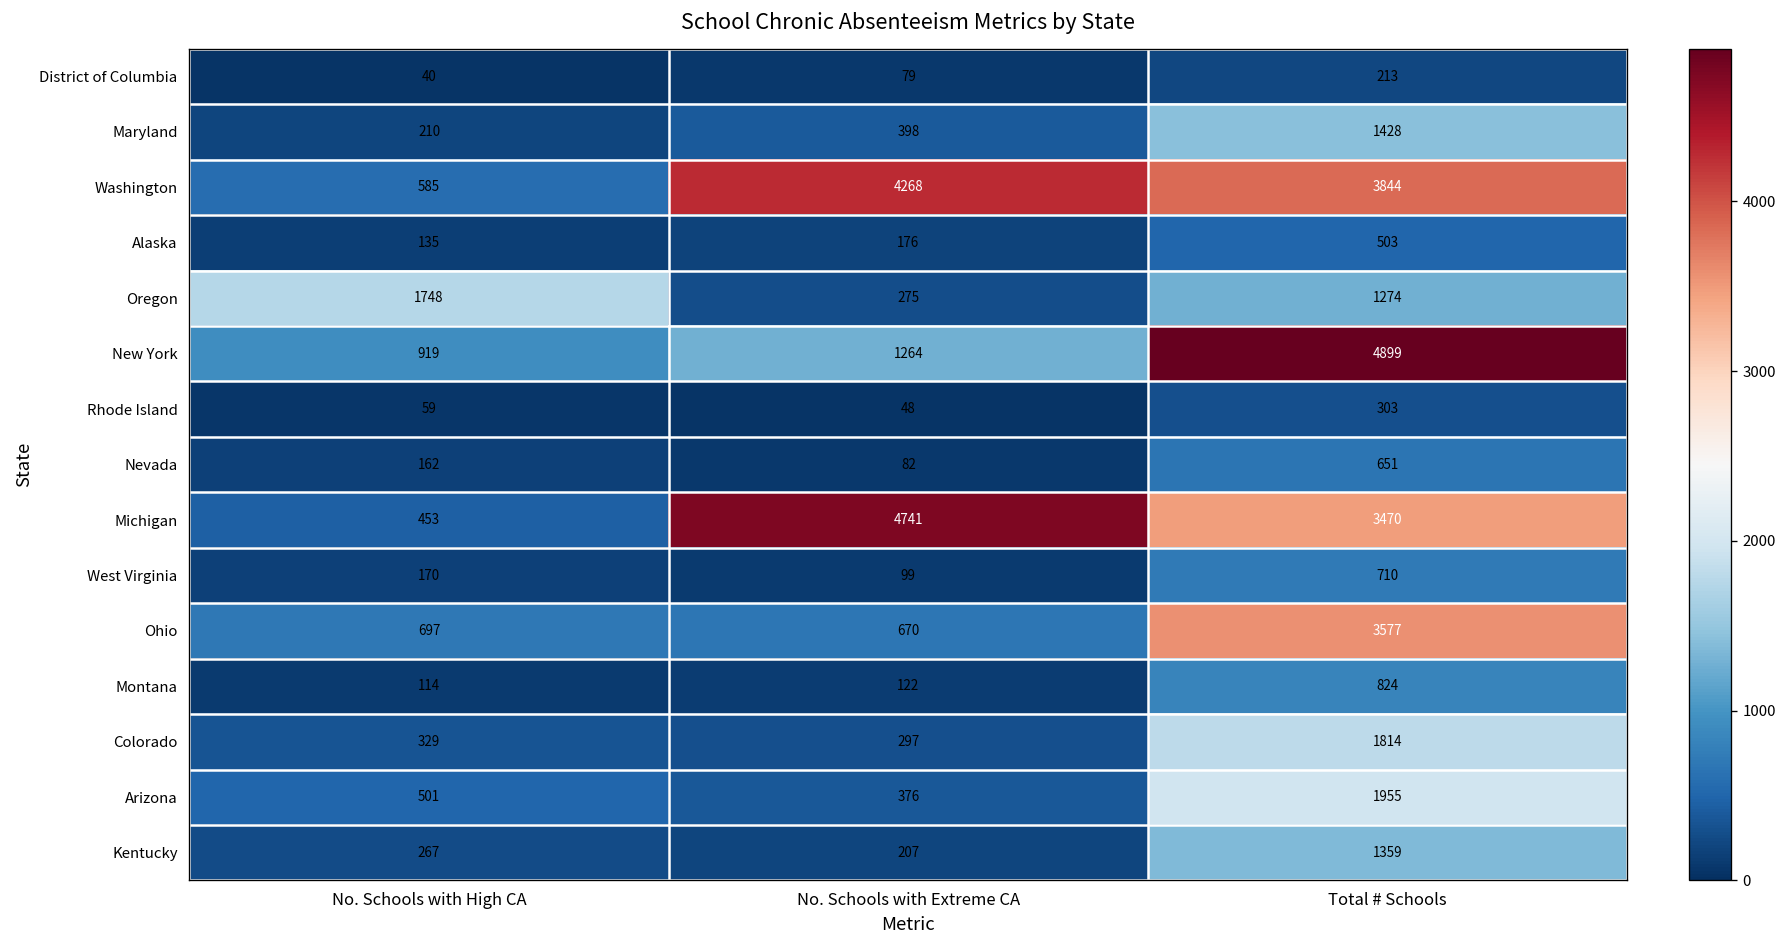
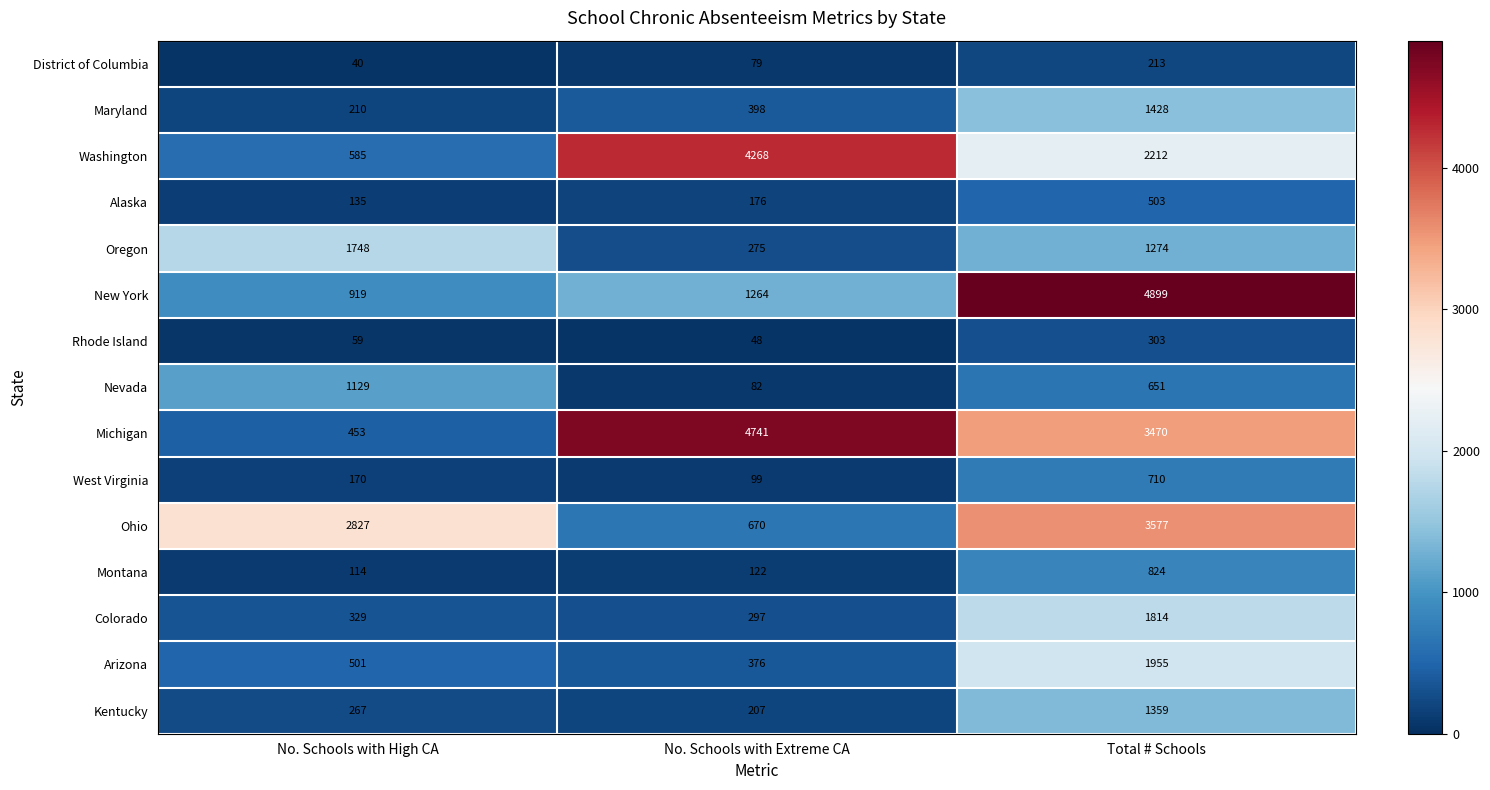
  {
    "District of Columbia": {
      "No. Schools with High CA": 40,
      "No. Schools with Extreme CA": 79,
      "Total # Schools": 213
    },
    "Maryland": {
      "No. Schools with High CA": 210,
      "No. Schools with Extreme CA": 398,
      "Total # Schools": 1428
    },
    "Washington": {
      "No. Schools with High CA": 585,
      "No. Schools with Extreme CA": 4268,
-     "Total # Schools": 3844
+     "Total # Schools": 2212
    },
    "Alaska": {
      "No. Schools with High CA": 135,
      "No. Schools with Extreme CA": 176,
      "Total # Schools": 503
    },
    "Oregon": {
      "No. Schools with High CA": 1748,
      "No. Schools with Extreme CA": 275,
      "Total # Schools": 1274
    },
    "New York": {
      "No. Schools with High CA": 919,
      "No. Schools with Extreme CA": 1264,
      "Total # Schools": 4899
    },
    "Rhode Island": {
      "No. Schools with High CA": 59,
      "No. Schools with Extreme CA": 48,
      "Total # Schools": 303
    },
    "Nevada": {
-     "No. Schools with High CA": 162,
+     "No. Schools with High CA": 1129,
      "No. Schools with Extreme CA": 82,
      "Total # Schools": 651
    },
    "Michigan": {
      "No. Schools with High CA": 453,
      "No. Schools with Extreme CA": 4741,
      "Total # Schools": 3470
    },
    "West Virginia": {
      "No. Schools with High CA": 170,
      "No. Schools with Extreme CA": 99,
      "Total # Schools": 710
    },
    "Ohio": {
-     "No. Schools with High CA": 697,
+     "No. Schools with High CA": 2827,
      "No. Schools with Extreme CA": 670,
      "Total # Schools": 3577
    },
    "Montana": {
      "No. Schools with High CA": 114,
      "No. Schools with Extreme CA": 122,
      "Total # Schools": 824
    },
    "Colorado": {
      "No. Schools with High CA": 329,
      "No. Schools with Extreme CA": 297,
      "Total # Schools": 1814
    },
    "Arizona": {
      "No. Schools with High CA": 501,
      "No. Schools with Extreme CA": 376,
      "Total # Schools": 1955
    },
    "Kentucky": {
      "No. Schools with High CA": 267,
      "No. Schools with Extreme CA": 207,
      "Total # Schools": 1359
    }
  }
